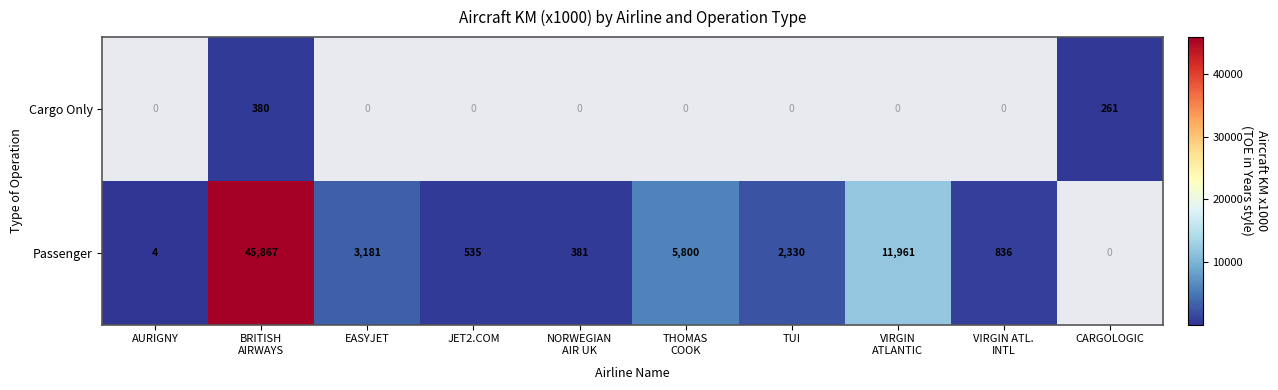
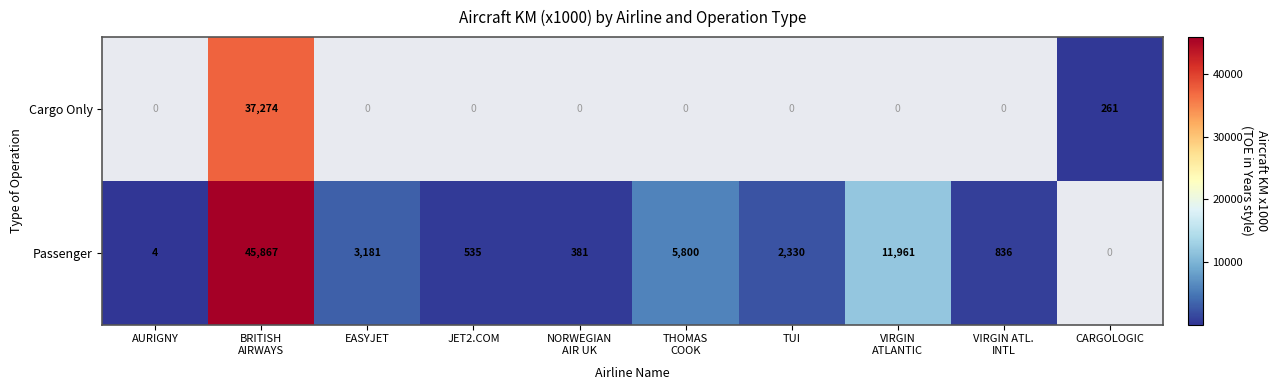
  {
    "Cargo Only": {
-     "BRITISH AIRWAYS": "380",
+     "BRITISH AIRWAYS": "37,274",
      "CARGOLOGIC": "261"
    },
    "Passenger": {
      "AURIGNY": "4",
      "BRITISH AIRWAYS": "45,867",
      "EASYJET": "3,181",
      "JET2.COM": "535",
      "NORWEGIAN AIR UK": "381",
      "THOMAS COOK": "5,800",
      "TUI": "2,330",
      "VIRGIN ATLANTIC": "11,961",
      "VIRGIN ATL. INTL": "836"
    }
  }
